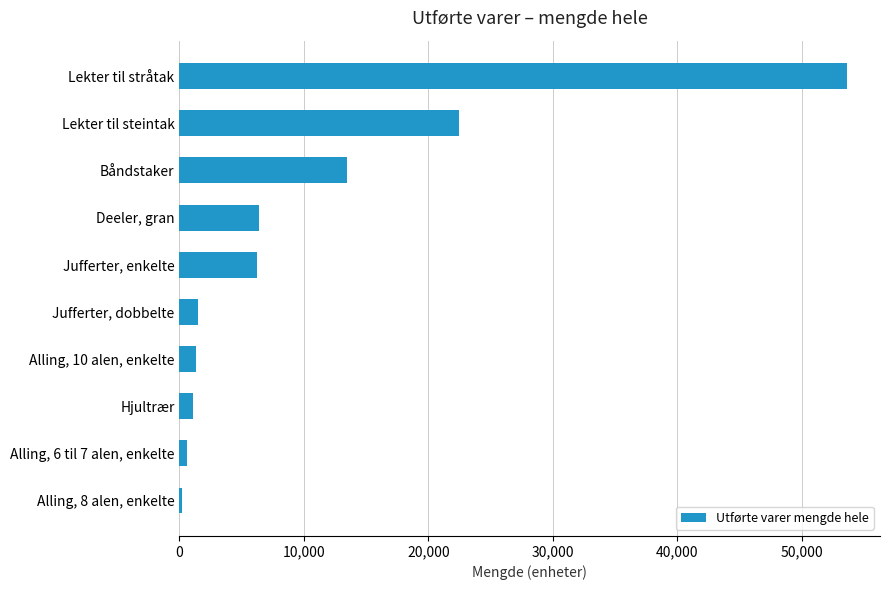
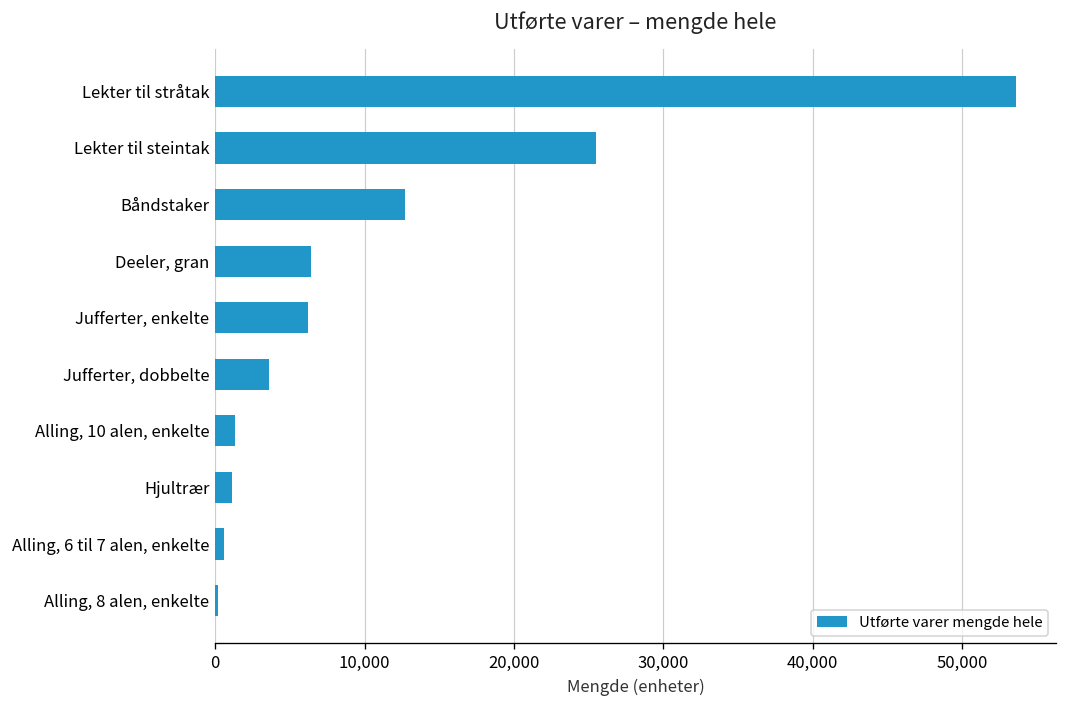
  {
    "Lekter til stråtak": "53,600",
-   "Lekter til steintak": "22,500",
-   "Båndstaker": "13,500",
+   "Lekter til steintak": "25,500",
+   "Båndstaker": "12,700",
    "Deeler, gran": "6,400",
    "Jufferter, enkelte": "6,200",
-   "Jufferter, dobbelte": "1,500",
+   "Jufferter, dobbelte": "3,600",
    "Alling, 10 alen, enkelte": "1,400",
    "Hjultrær": "1,100",
    "Alling, 6 til 7 alen, enkelte": "600"
  }
